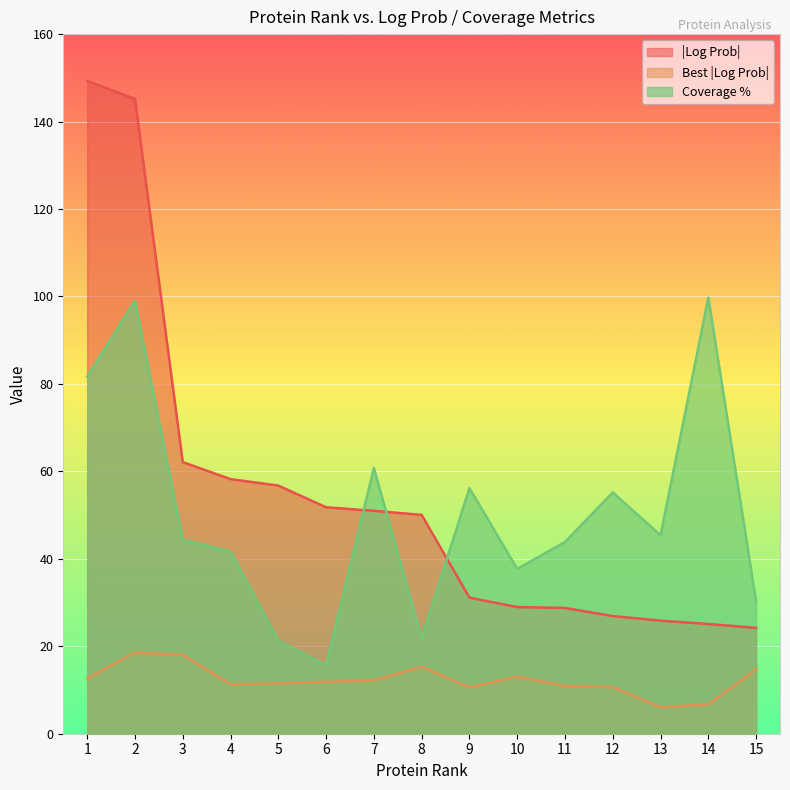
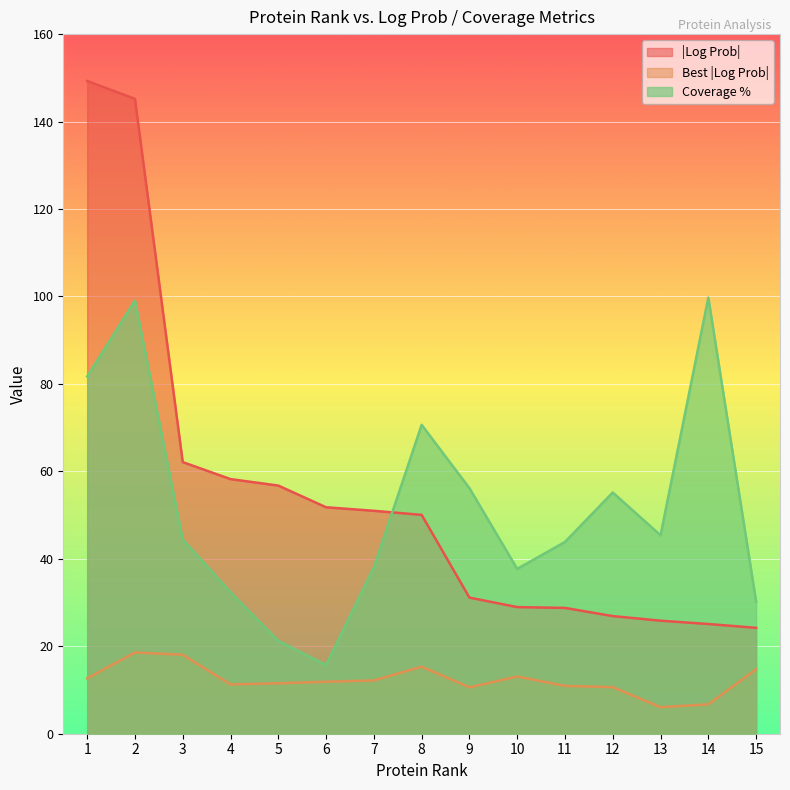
  {
    "Coverage %": {
      "1": 82,
      "2": 99,
      "3": 44,
-     "4": 42,
+     "4": 32,
      "5": 21,
      "6": 16,
-     "7": 61,
-     "8": 22,
+     "7": 38,
+     "8": 71,
      "9": 56,
      "10": 38,
      "11": 44,
      "12": 55,
      "13": 45,
      "14": 100,
      "15": 30
    }
  }
